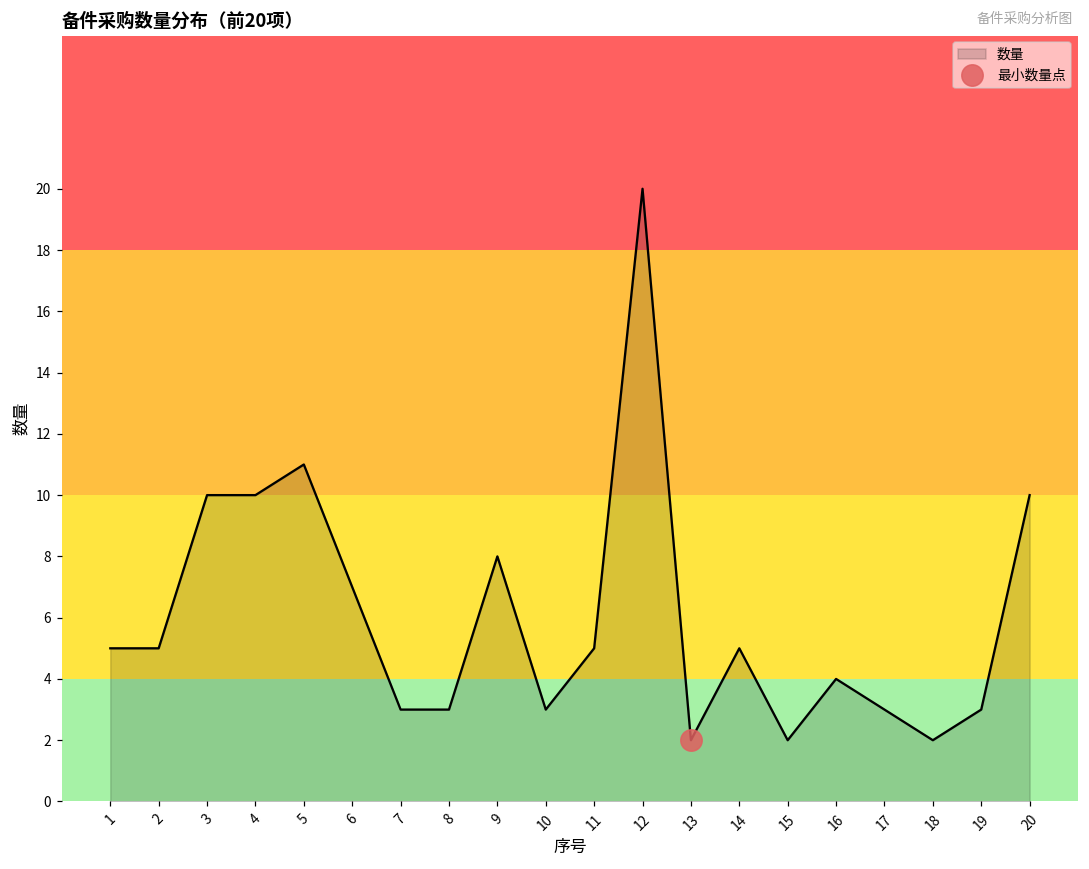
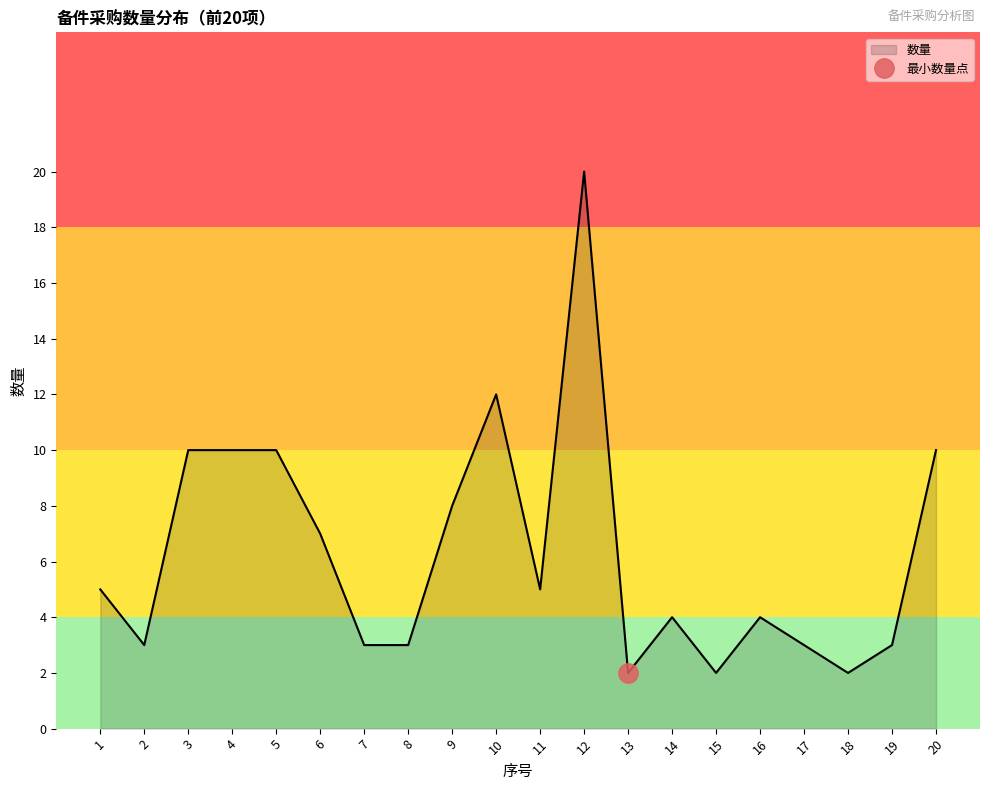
  {
    "数量": {
      "1": 5,
-     "2": 5,
+     "2": 3,
      "3": 10,
      "4": 10,
-     "5": 11,
+     "5": 10,
      "6": 7,
      "7": 3,
      "8": 3,
      "9": 8,
-     "10": 3,
+     "10": 12,
      "11": 5,
      "12": 20,
-     "14": 5,
+     "14": 4,
      "15": 2,
      "16": 4,
      "17": 3,
      "18": 2,
      "19": 3,
      "20": 10
    }
  }
